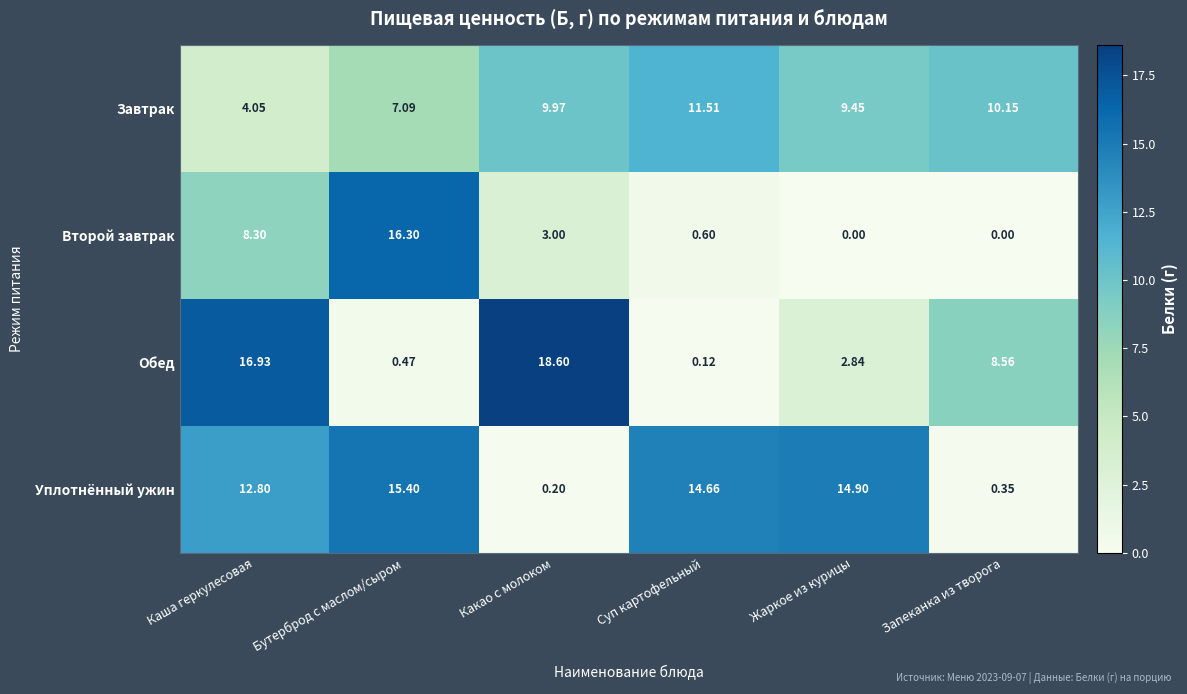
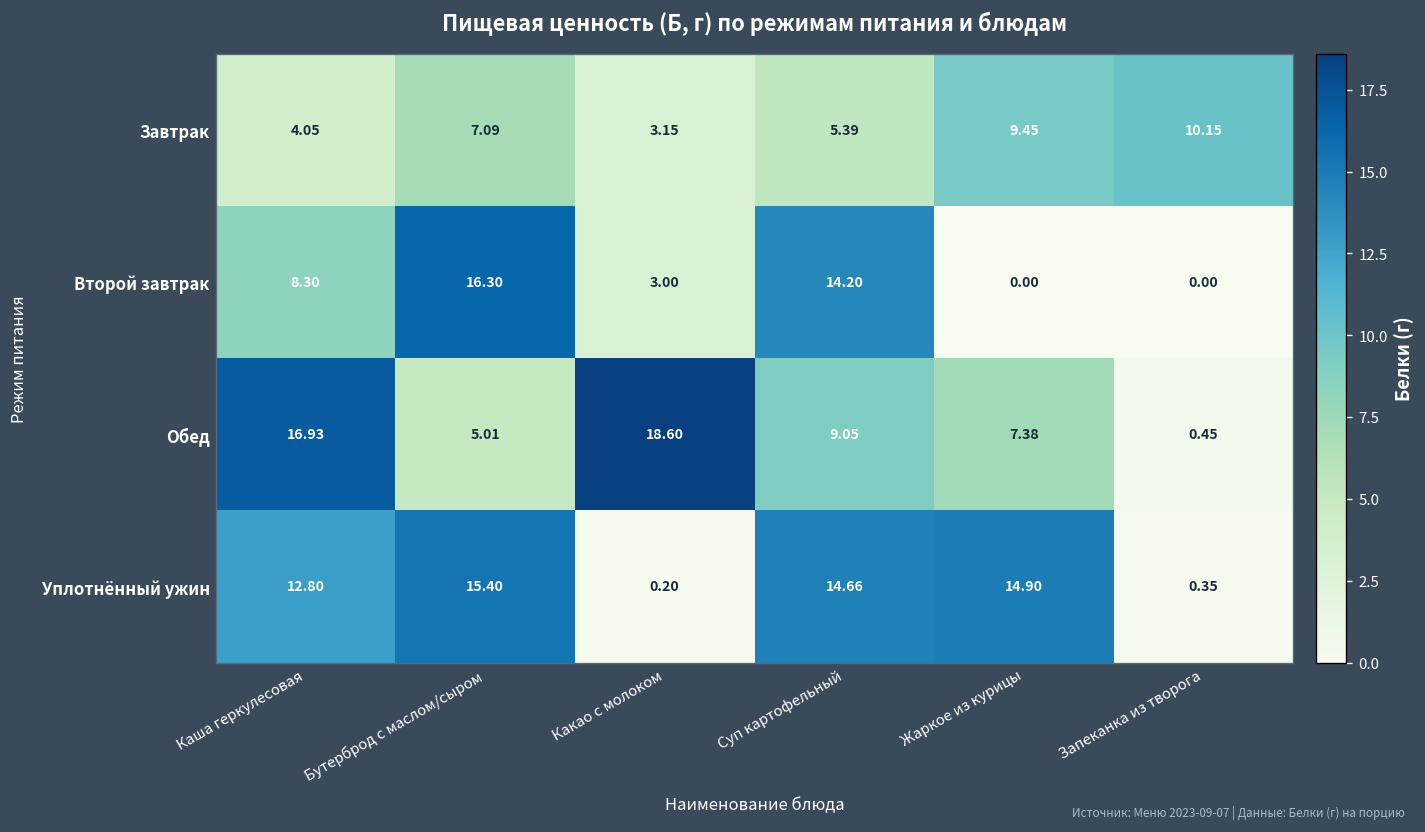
  {
    "Завтрак": {
      "Каша геркулесовая": 4.05,
      "Бутерброд с маслом/сыром": 7.09,
-     "Какао с молоком": 9.97,
-     "Суп картофельный": 11.51,
+     "Какао с молоком": 3.15,
+     "Суп картофельный": 5.39,
      "Жаркое из курицы": 9.45,
      "Запеканка из творога": 10.15
    },
    "Второй завтрак": {
      "Каша геркулесовая": 8.30,
      "Бутерброд с маслом/сыром": 16.30,
      "Какао с молоком": 3.00,
-     "Суп картофельный": 0.60,
+     "Суп картофельный": 14.20,
      "Жаркое из курицы": 0.00,
      "Запеканка из творога": 0.00
    },
    "Обед": {
      "Каша геркулесовая": 16.93,
-     "Бутерброд с маслом/сыром": 0.47,
+     "Бутерброд с маслом/сыром": 5.01,
      "Какао с молоком": 18.60,
-     "Суп картофельный": 0.12,
-     "Жаркое из курицы": 2.84,
-     "Запеканка из творога": 8.56
+     "Суп картофельный": 9.05,
+     "Жаркое из курицы": 7.38,
+     "Запеканка из творога": 0.45
    },
    "Уплотнённый ужин": {
      "Каша геркулесовая": 12.80,
      "Бутерброд с маслом/сыром": 15.40,
      "Какао с молоком": 0.20,
      "Суп картофельный": 14.66,
      "Жаркое из курицы": 14.90,
      "Запеканка из творога": 0.35
    }
  }
